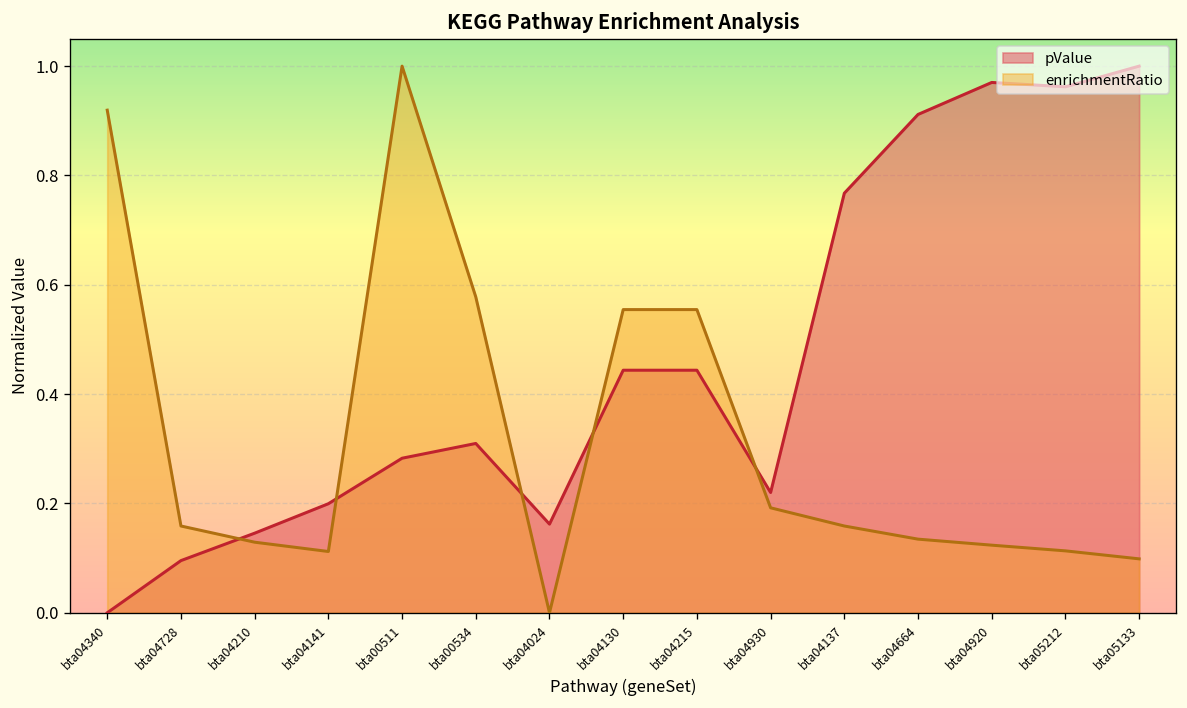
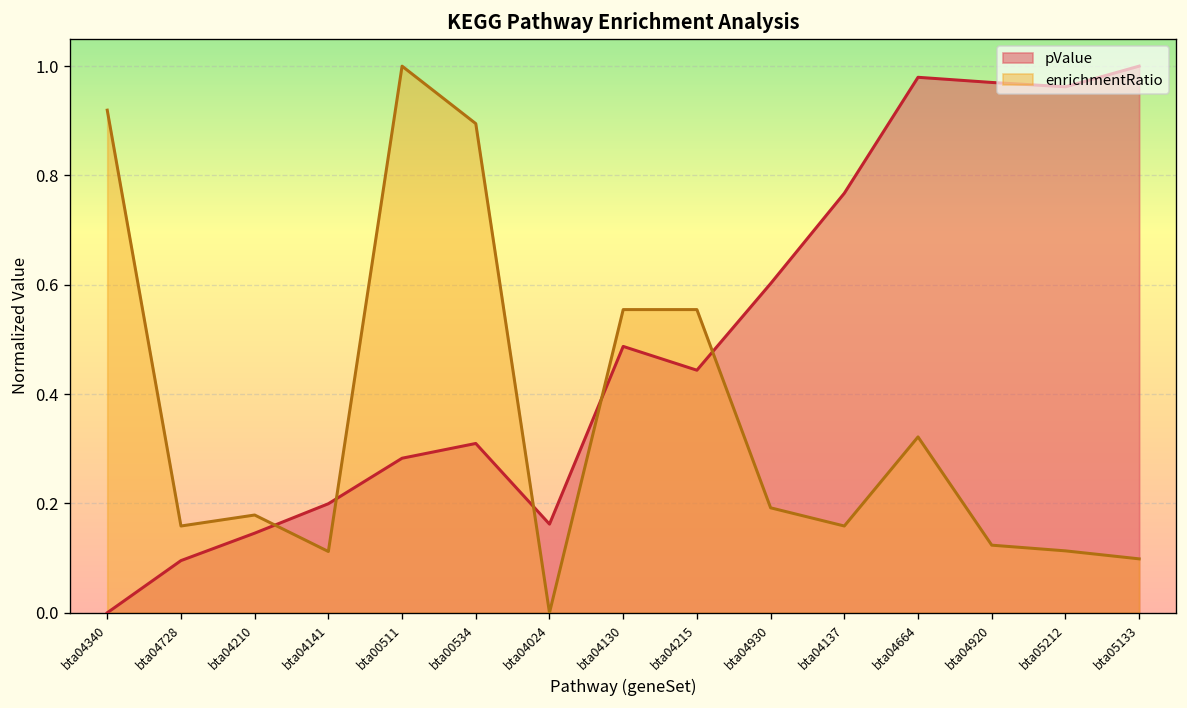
  {
    "pValue": {
      "bta04340": 0.00,
      "bta04728": 0.10,
      "bta04210": 0.15,
      "bta04141": 0.20,
      "bta00511": 0.28,
      "bta00534": 0.31,
      "bta04024": 0.16,
-     "bta04130": 0.44,
+     "bta04130": 0.49,
      "bta04215": 0.44,
-     "bta04930": 0.22,
+     "bta04930": 0.60,
      "bta04137": 0.77,
-     "bta04664": 0.91,
+     "bta04664": 0.98,
      "bta04920": 0.97
    },
    "enrichmentRatio": {
      "bta04340": 0.92,
      "bta04728": 0.16,
-     "bta04210": 0.13,
+     "bta04210": 0.18,
      "bta04141": 0.11,
      "bta00511": 1.00,
-     "bta00534": 0.58,
+     "bta00534": 0.89,
      "bta04024": 0.00,
      "bta04130": 0.55,
      "bta04215": 0.55,
      "bta04930": 0.19,
      "bta04137": 0.16,
-     "bta04664": 0.13,
+     "bta04664": 0.32,
      "bta04920": 0.12,
      "bta05212": 0.11,
      "bta05133": 0.10
    }
  }
